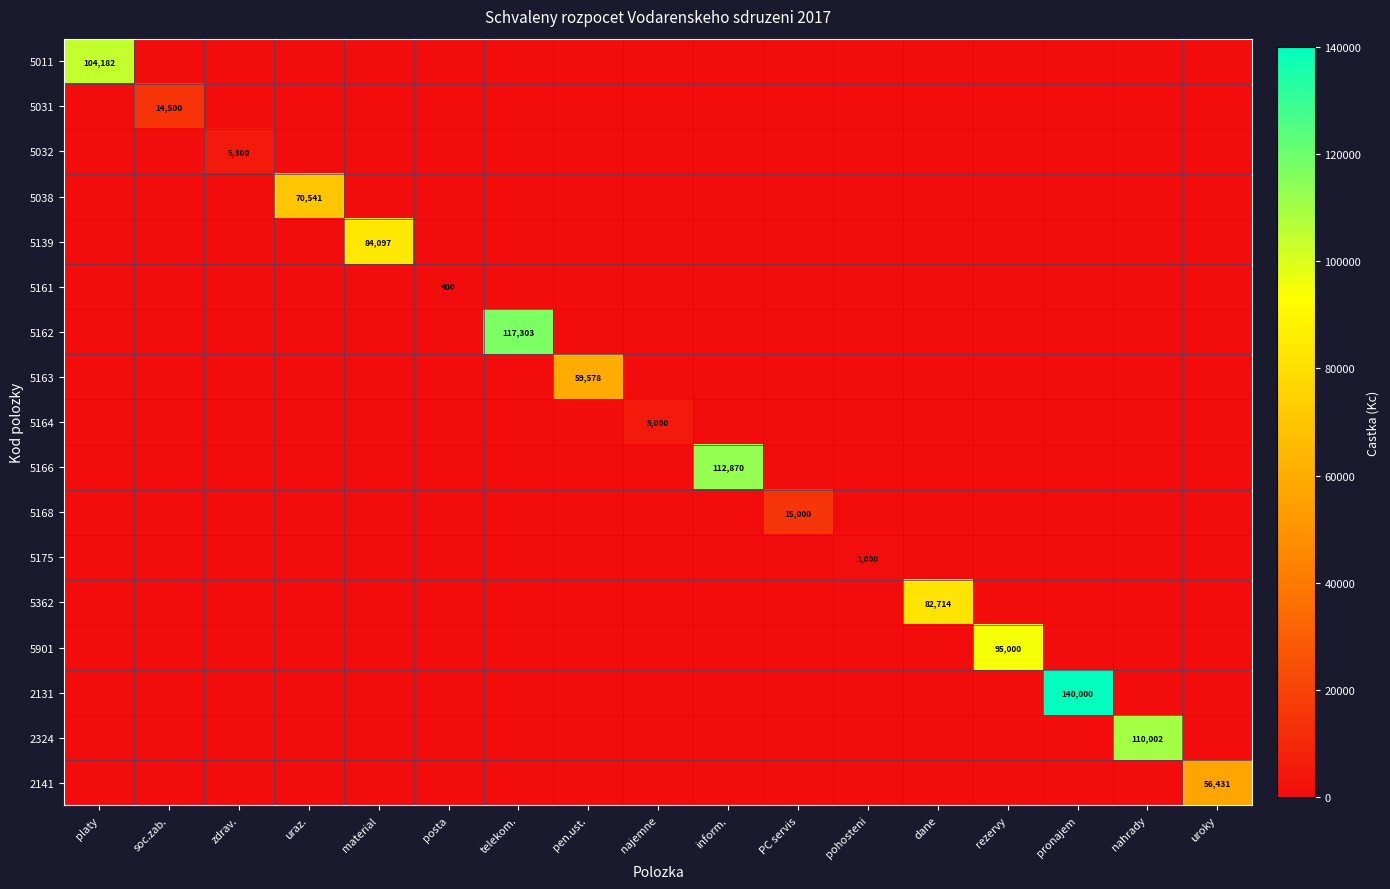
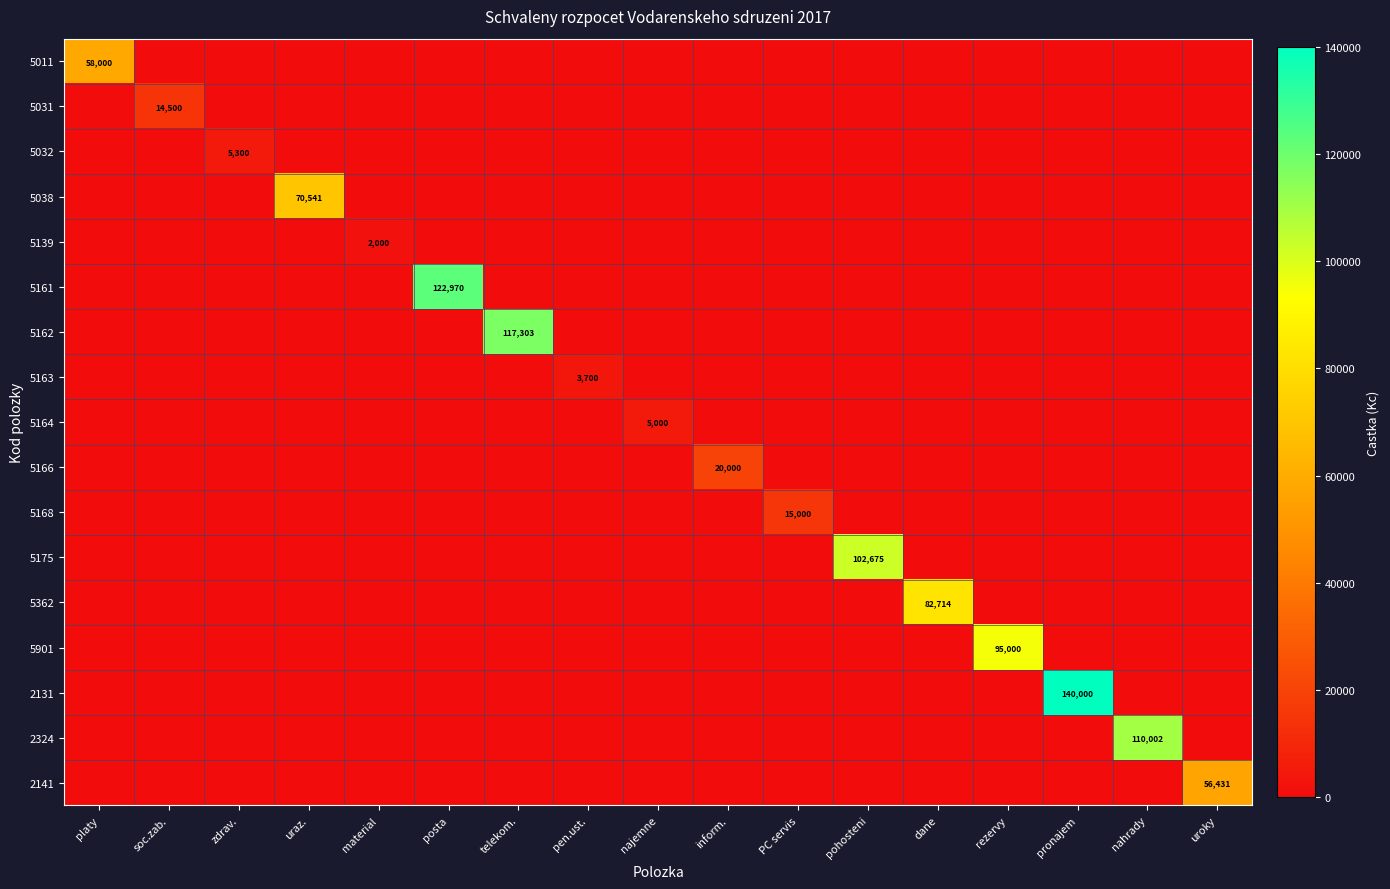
  {
    "5011": {
-     "platy": "104,182"
+     "platy": "58,000"
    },
    "5031": {
      "soc.zab.": "14,500"
    },
    "5032": {
      "zdrav.": "5,300"
    },
    "5038": {
      "uraz.": "70,541"
    },
    "5139": {
-     "material": "84,097"
+     "material": "2,000"
    },
    "5161": {
-     "posta": "400"
+     "posta": "122,970"
    },
    "5162": {
      "telekom.": "117,303"
    },
    "5163": {
-     "pen.ust.": "59,578"
+     "pen.ust.": "3,700"
    },
    "5164": {
      "najemne": "5,000"
    },
    "5166": {
-     "inform.": "112,870"
+     "inform.": "20,000"
    },
    "5168": {
      "PC servis": "15,000"
    },
    "5175": {
-     "pohosteni": "1,000"
+     "pohosteni": "102,675"
    },
    "5362": {
      "dane": "82,714"
    },
    "5901": {
      "rezervy": "95,000"
    },
    "2131": {
      "pronajem": "140,000"
    },
    "2324": {
      "nahrady": "110,002"
    },
    "2141": {
      "uroky": "56,431"
    }
  }
